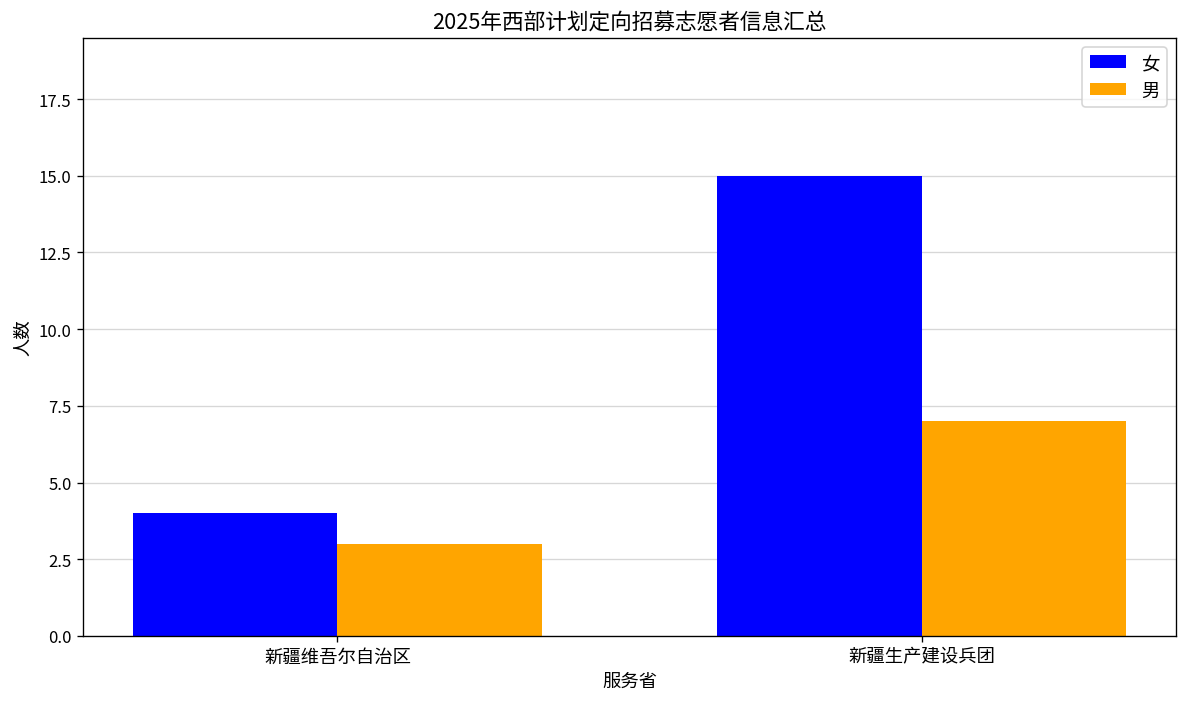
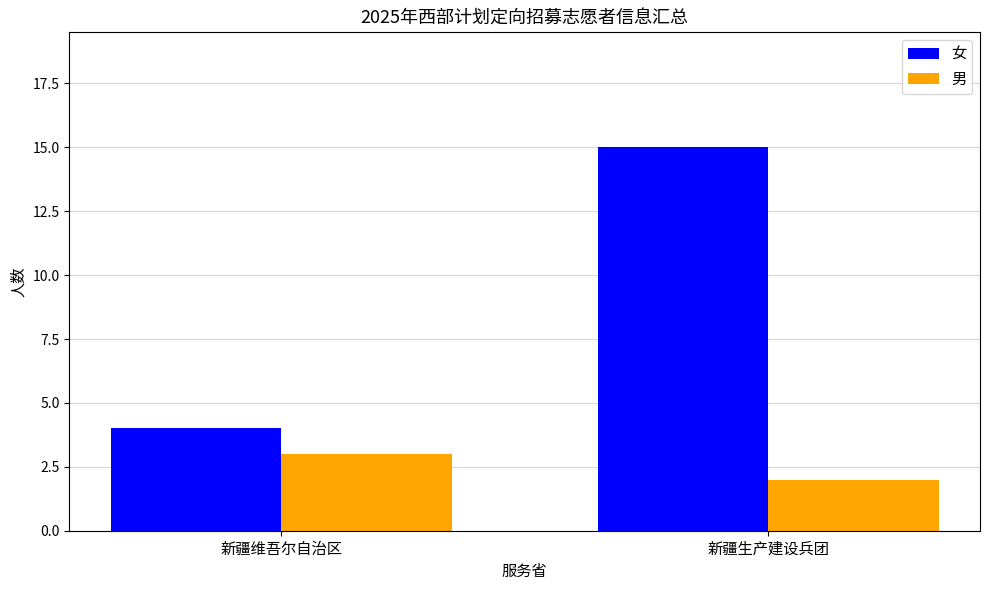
  {
    "女": {
      "新疆维吾尔自治区": 4,
      "新疆生产建设兵团": 15
    },
    "男": {
      "新疆维吾尔自治区": 3,
-     "新疆生产建设兵团": 7
+     "新疆生产建设兵团": 2
    }
  }
